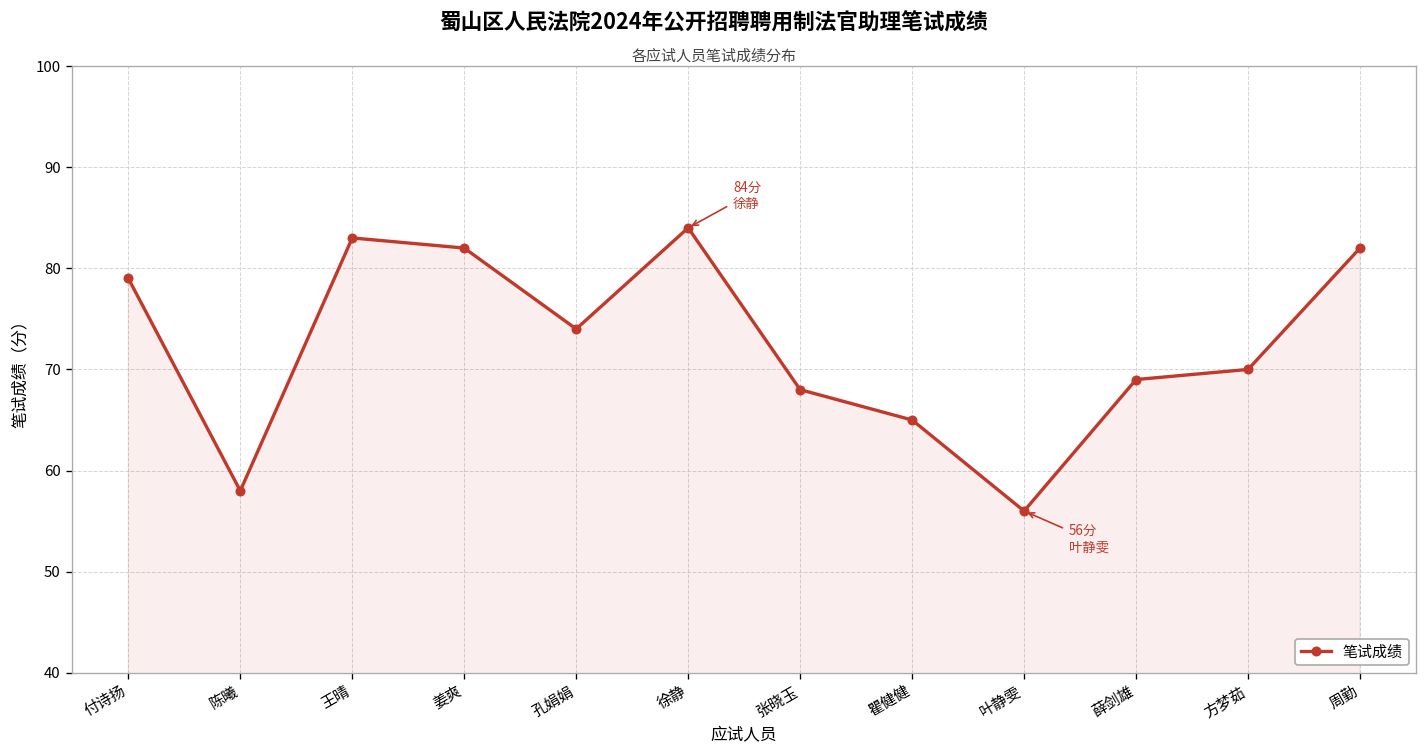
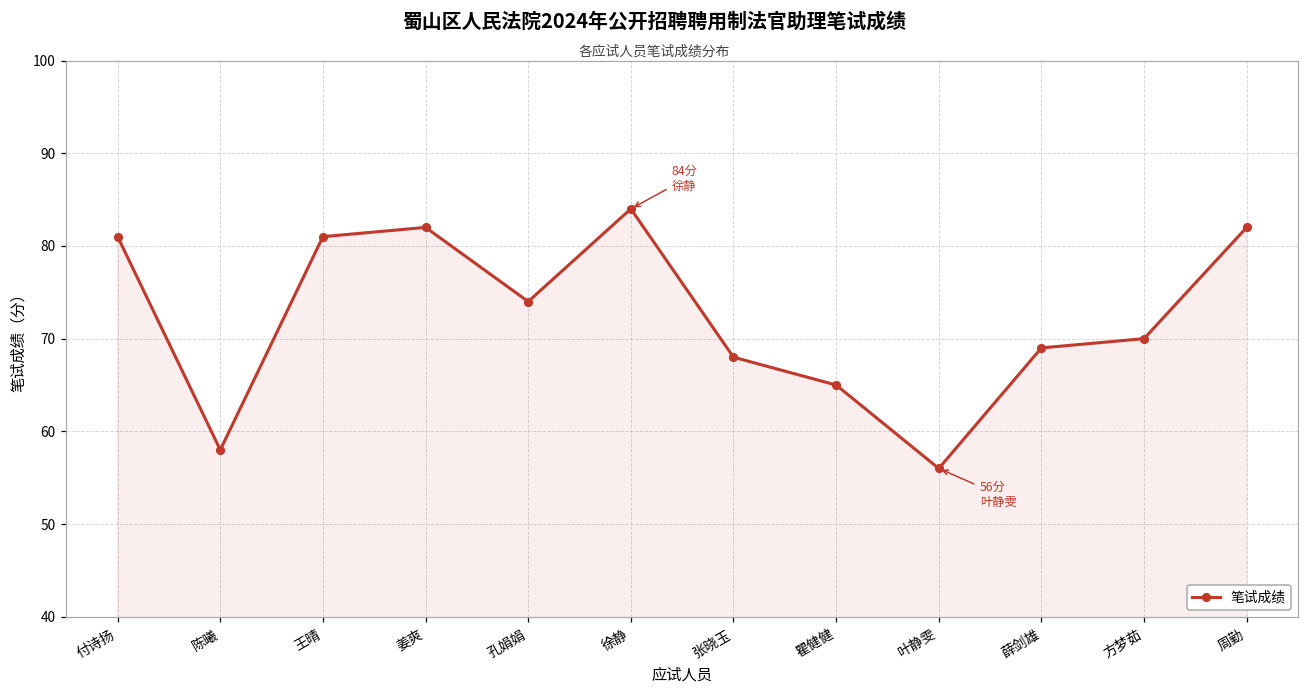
  {
-   "付诗扬": 79,
+   "付诗扬": 81,
    "陈曦": 58,
-   "王晴": 83,
+   "王晴": 81,
    "姜爽": 82,
    "孔娟娟": 74,
    "张晓玉": 68,
    "瞿健健": 65,
    "薛剑雄": 69,
    "方梦茹": 70,
    "周勤": 82
  }
